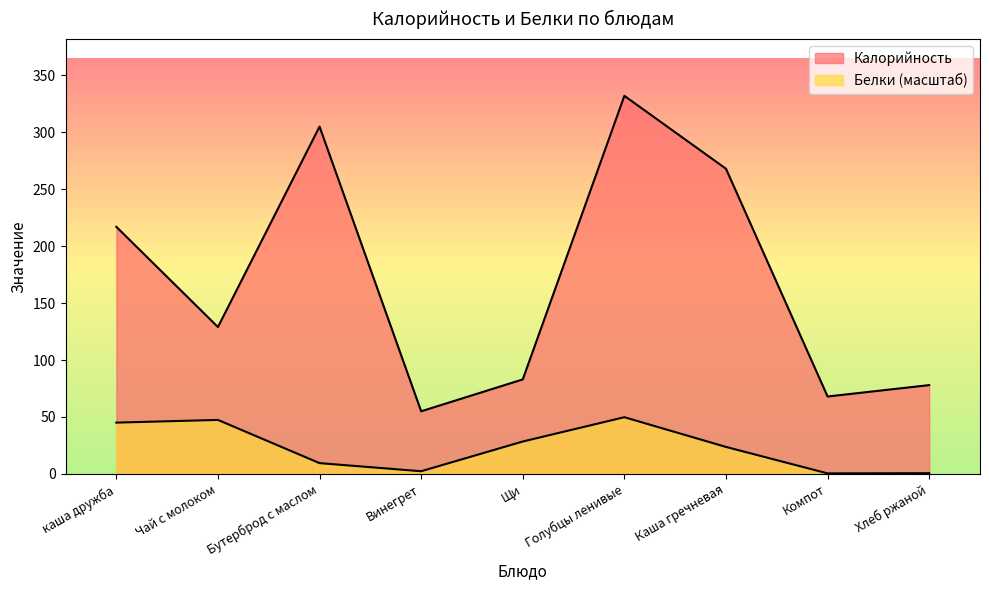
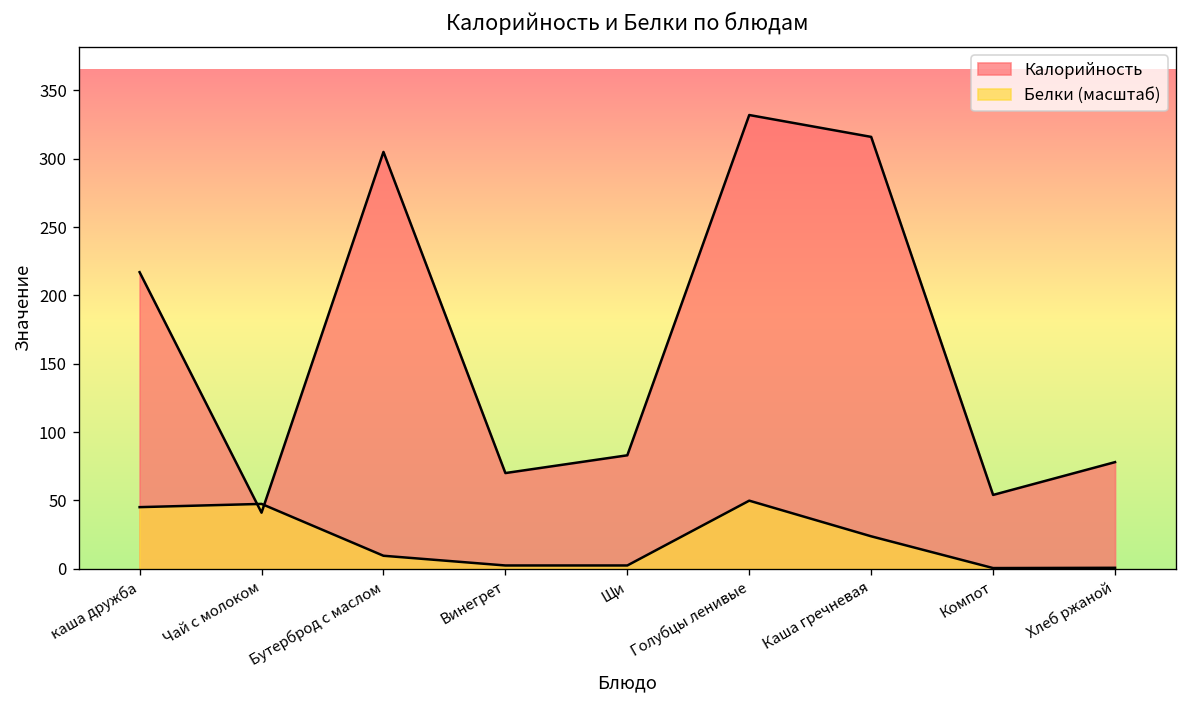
  {
    "Калорийность": {
      "каша дружба": 217,
-     "Чай с молоком": 129,
+     "Чай с молоком": 41,
      "Бутерброд с маслом": 305,
-     "Винегрет": 55,
+     "Винегрет": 70,
      "Щи": 83,
      "Голубцы ленивые": 332,
-     "Каша гречневая": 268,
-     "Компот": 68,
+     "Каша гречневая": 316,
+     "Компот": 54,
      "Хлеб ржаной": 78
    },
    "Белки (масштаб)": {
      "каша дружба": 45,
      "Чай с молоком": 47,
      "Бутерброд с маслом": 9,
      "Винегрет": 2,
-     "Щи": 28,
+     "Щи": 2,
      "Голубцы ленивые": 50,
      "Каша гречневая": 24,
      "Компот": 0,
      "Хлеб ржаной": 1
    }
  }
